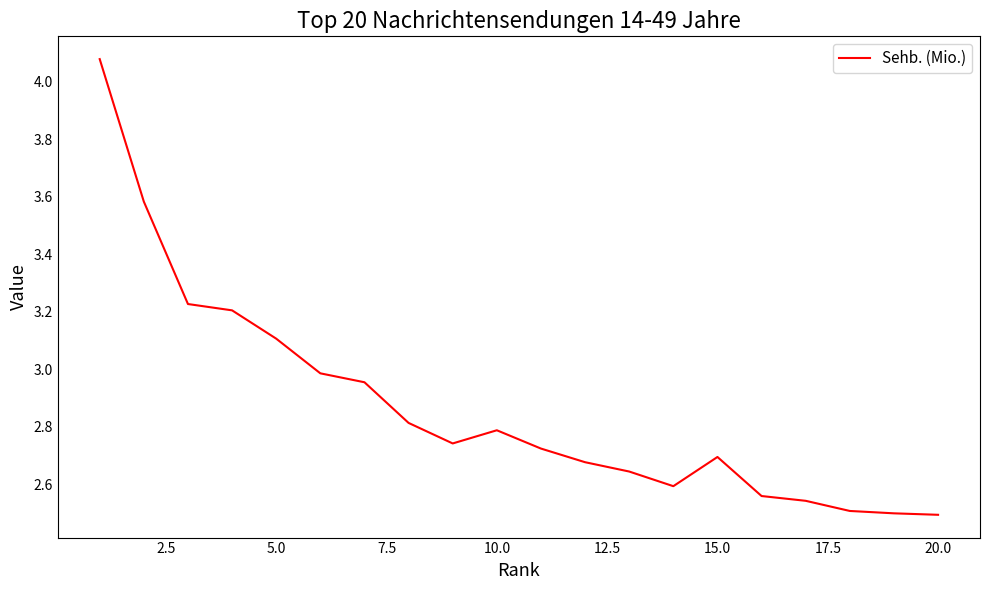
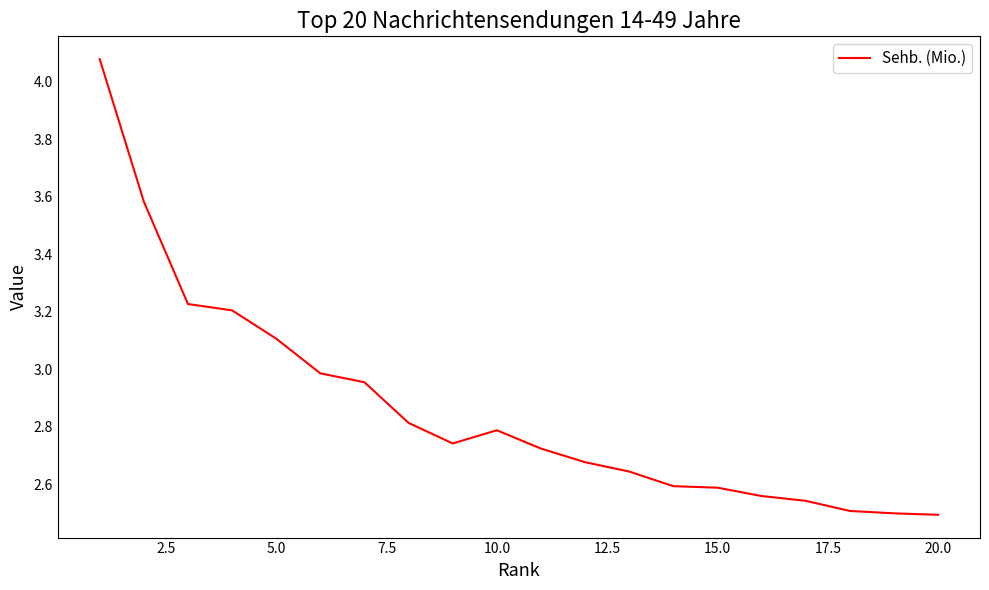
  {
    "5.0": 3.11,
    "10.0": 2.79,
-   "15.0": 2.69,
+   "15.0": 2.59,
    "20.0": 2.49
  }
